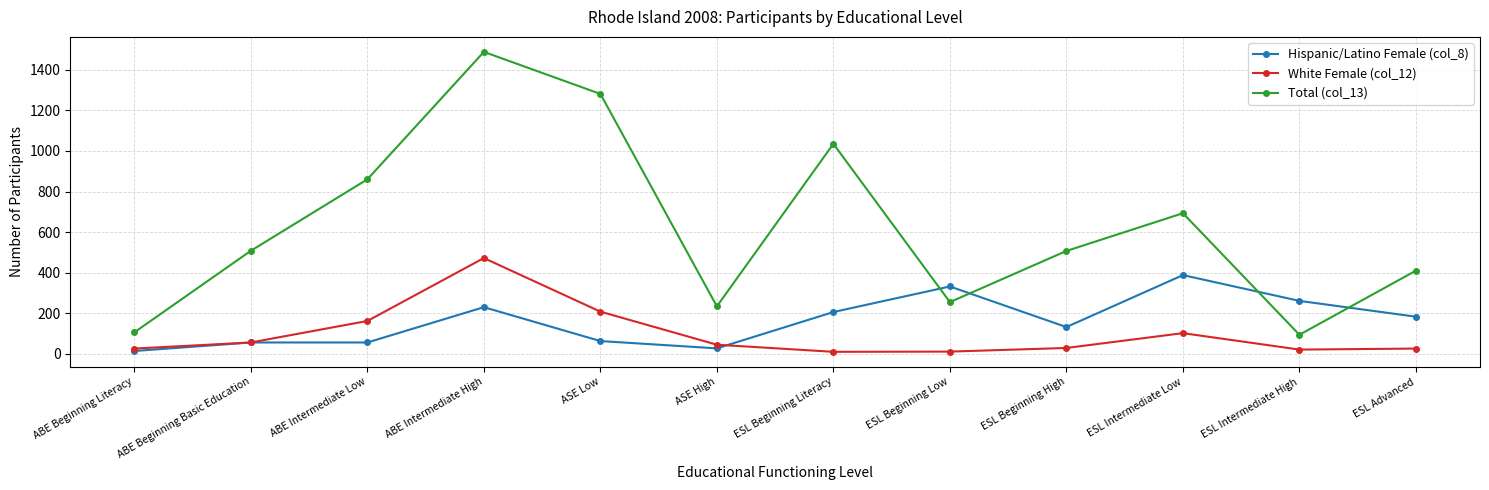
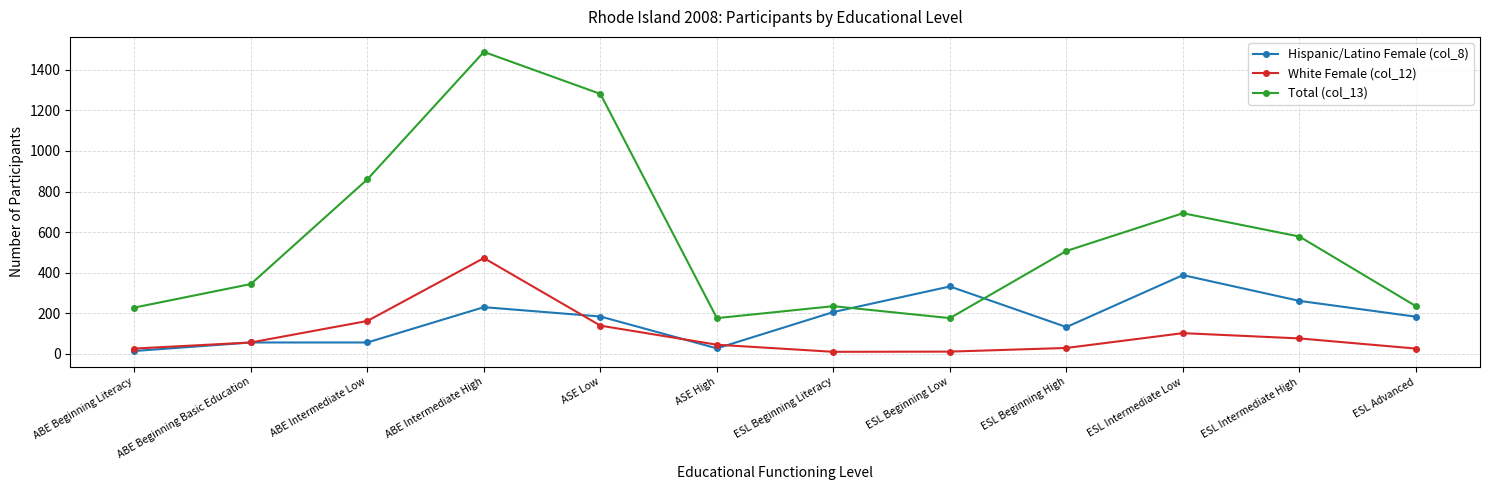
  {
    "Hispanic/Latino Female (col_8)": {
      "ABE Intermediate Low": 60,
      "ABE Intermediate High": 230,
-     "ASE Low": 60,
+     "ASE Low": 180,
      "ASE High": 30,
      "ESL Beginning Literacy": 210,
      "ESL Beginning Low": 330,
      "ESL Beginning High": 130,
      "ESL Intermediate Low": 390,
      "ESL Intermediate High": 260,
      "ESL Advanced": 180
    },
    "White Female (col_12)": {
      "ABE Intermediate Low": 160,
      "ABE Intermediate High": 470,
-     "ASE Low": 210,
+     "ASE Low": 140,
      "ASE High": 50,
      "ESL Beginning Literacy": 10,
      "ESL Beginning Low": 10,
      "ESL Beginning High": 30,
      "ESL Intermediate Low": 100,
-     "ESL Intermediate High": 20,
+     "ESL Intermediate High": 80,
      "ESL Advanced": 30
    },
    "Total (col_13)": {
-     "ABE Beginning Literacy": 110,
-     "ABE Beginning Basic Education": 510,
+     "ABE Beginning Literacy": 230,
+     "ABE Beginning Basic Education": 340,
      "ABE Intermediate Low": 860,
      "ABE Intermediate High": 1490,
      "ASE Low": 1280,
-     "ASE High": 230,
-     "ESL Beginning Literacy": 1040,
-     "ESL Beginning Low": 260,
+     "ASE High": 180,
+     "ESL Beginning Literacy": 240,
+     "ESL Beginning Low": 180,
      "ESL Beginning High": 510,
      "ESL Intermediate Low": 690,
-     "ESL Intermediate High": 90,
-     "ESL Advanced": 410
+     "ESL Intermediate High": 580,
+     "ESL Advanced": 240
    }
  }
